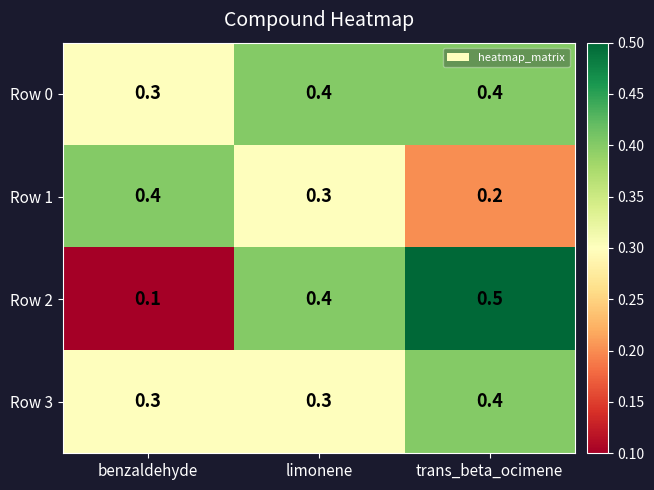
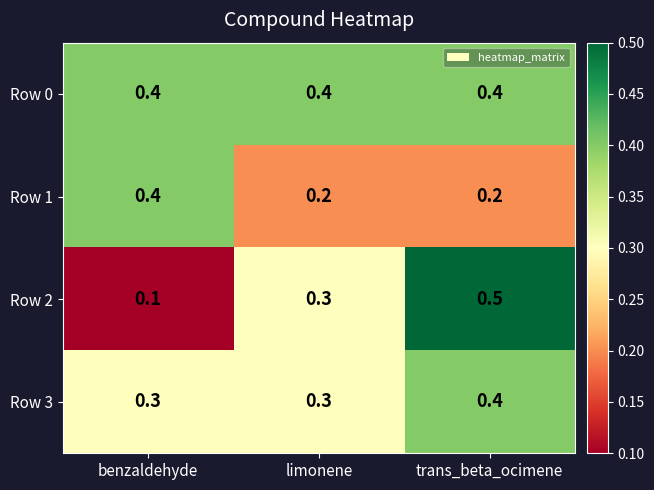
  {
    "Row 0": {
-     "benzaldehyde": 0.3,
+     "benzaldehyde": 0.4,
      "limonene": 0.4,
      "trans_beta_ocimene": 0.4
    },
    "Row 1": {
      "benzaldehyde": 0.4,
-     "limonene": 0.3,
+     "limonene": 0.2,
      "trans_beta_ocimene": 0.2
    },
    "Row 2": {
      "benzaldehyde": 0.1,
-     "limonene": 0.4,
+     "limonene": 0.3,
      "trans_beta_ocimene": 0.5
    },
    "Row 3": {
      "benzaldehyde": 0.3,
      "limonene": 0.3,
      "trans_beta_ocimene": 0.4
    }
  }
